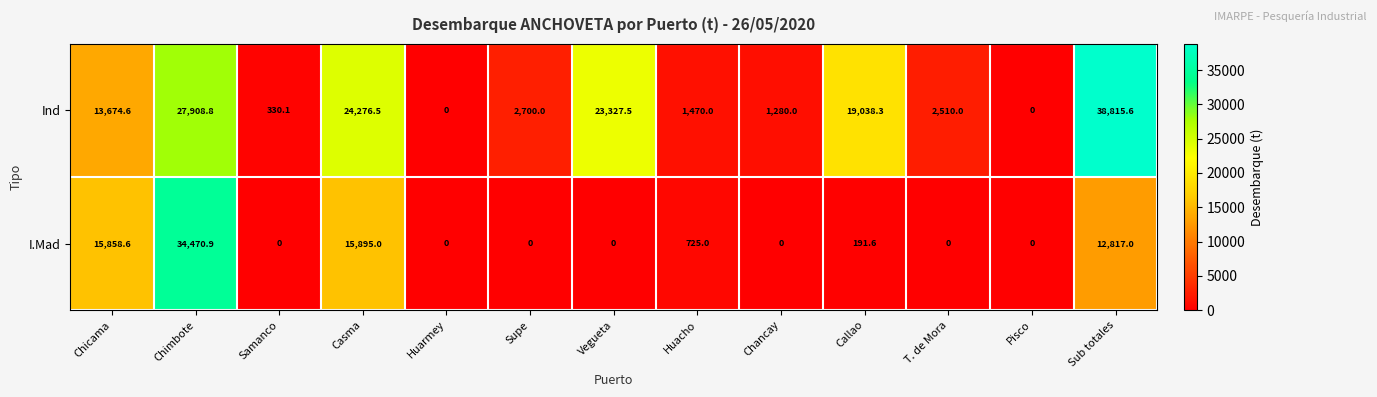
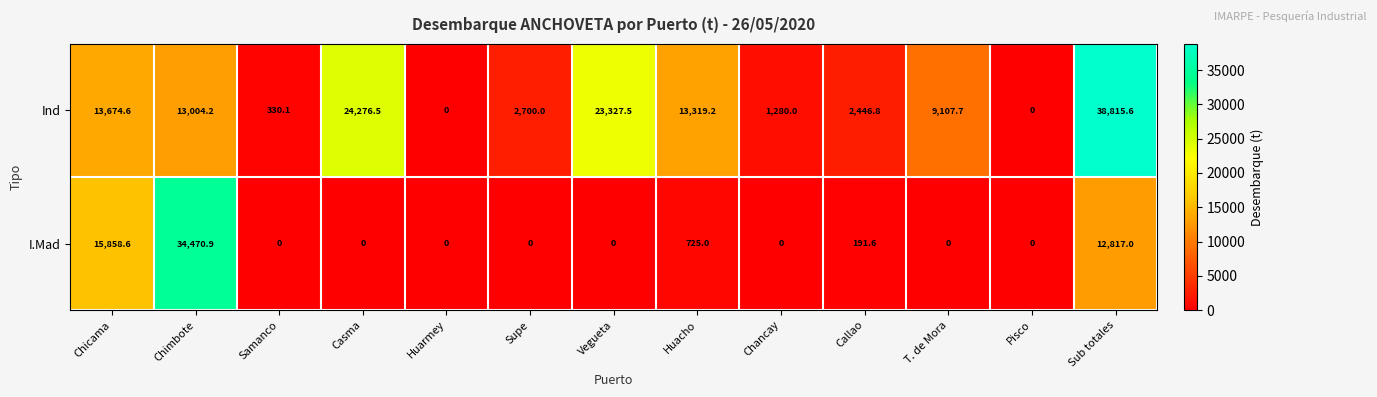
  {
    "Ind": {
      "Chicama": "13,674.6",
-     "Chimbote": "27,908.8",
+     "Chimbote": "13,004.2",
      "Samanco": "330.1",
      "Casma": "24,276.5",
      "Huarmey": "0",
      "Supe": "2,700.0",
      "Vegueta": "23,327.5",
-     "Huacho": "1,470.0",
+     "Huacho": "13,319.2",
      "Chancay": "1,280.0",
-     "Callao": "19,038.3",
-     "T. de Mora": "2,510.0",
+     "Callao": "2,446.8",
+     "T. de Mora": "9,107.7",
      "Pisco": "0",
      "Sub totales": "38,815.6"
    },
    "I.Mad": {
      "Chicama": "15,858.6",
      "Chimbote": "34,470.9",
      "Samanco": "0",
-     "Casma": "15,895.0",
+     "Casma": "0",
      "Huarmey": "0",
      "Supe": "0",
      "Vegueta": "0",
      "Huacho": "725.0",
      "Chancay": "0",
      "Callao": "191.6",
      "T. de Mora": "0",
      "Pisco": "0",
      "Sub totales": "12,817.0"
    }
  }
